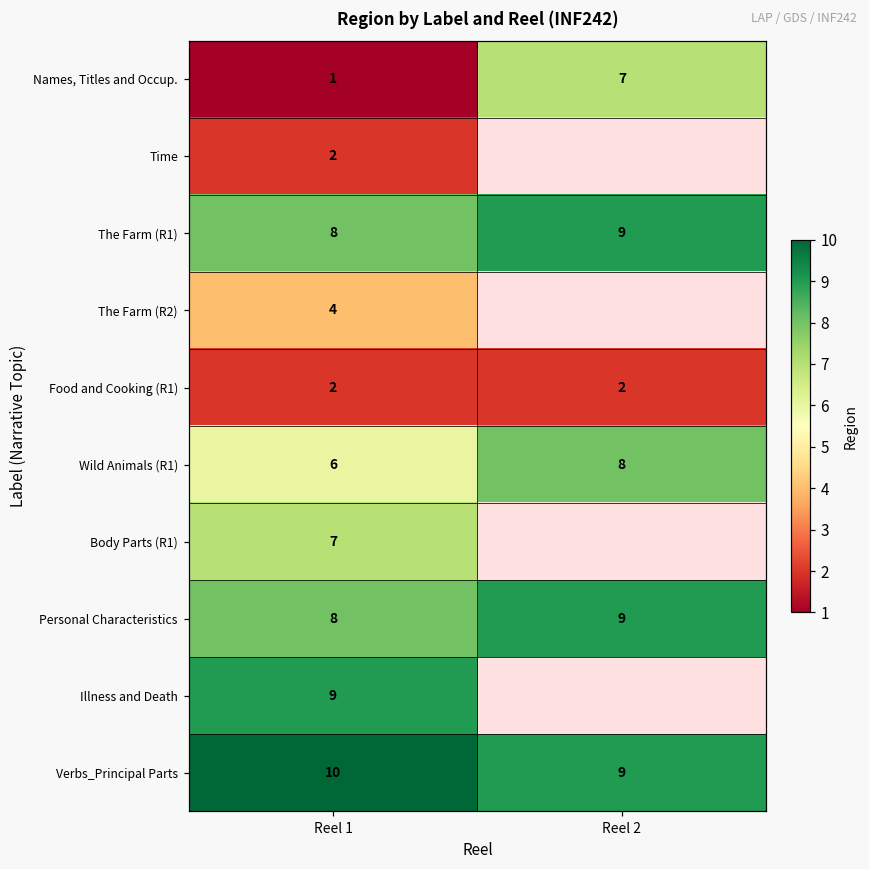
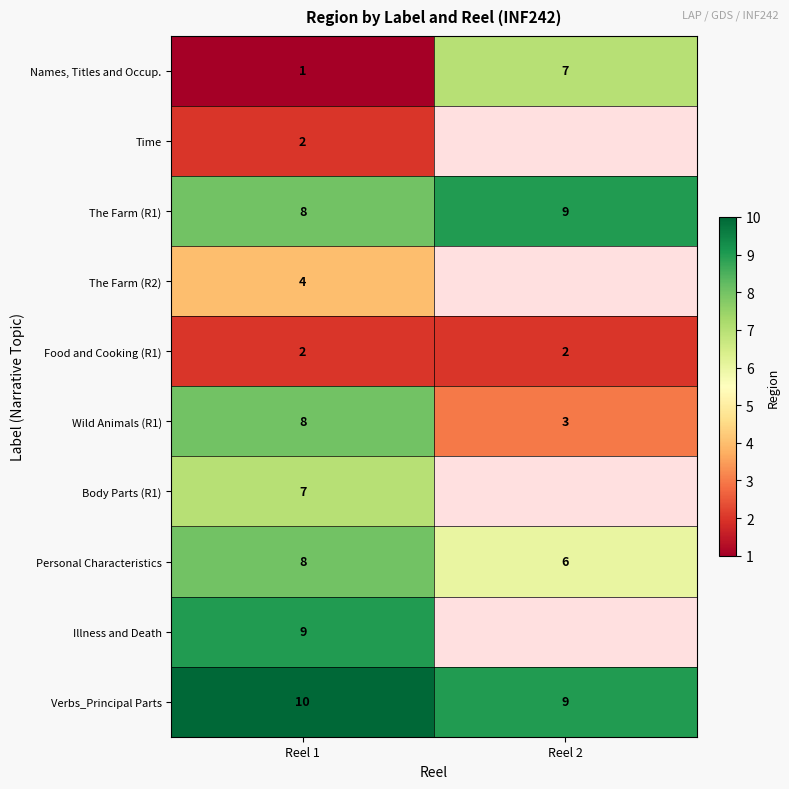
  {
    "Names, Titles and Occup.": {
      "Reel 1": 1,
      "Reel 2": 7
    },
    "Time": {
      "Reel 1": 2
    },
    "The Farm (R1)": {
      "Reel 1": 8,
      "Reel 2": 9
    },
    "The Farm (R2)": {
      "Reel 1": 4
    },
    "Food and Cooking (R1)": {
      "Reel 1": 2,
      "Reel 2": 2
    },
    "Wild Animals (R1)": {
-     "Reel 1": 6,
-     "Reel 2": 8
+     "Reel 1": 8,
+     "Reel 2": 3
    },
    "Body Parts (R1)": {
      "Reel 1": 7
    },
    "Personal Characteristics": {
      "Reel 1": 8,
-     "Reel 2": 9
+     "Reel 2": 6
    },
    "Illness and Death": {
      "Reel 1": 9
    },
    "Verbs_Principal Parts": {
      "Reel 1": 10,
      "Reel 2": 9
    }
  }
